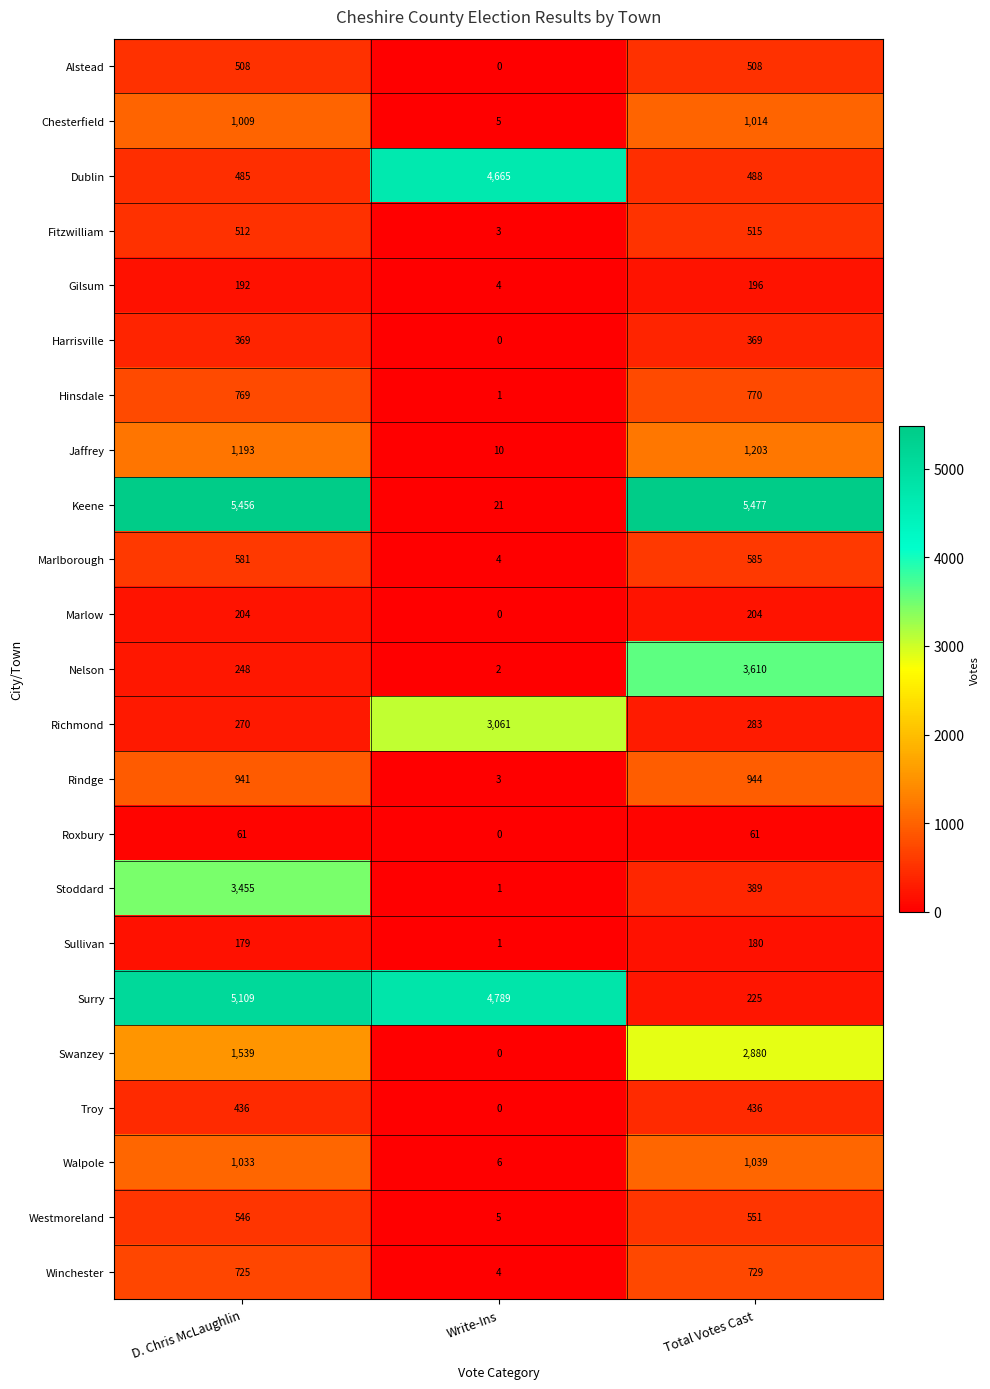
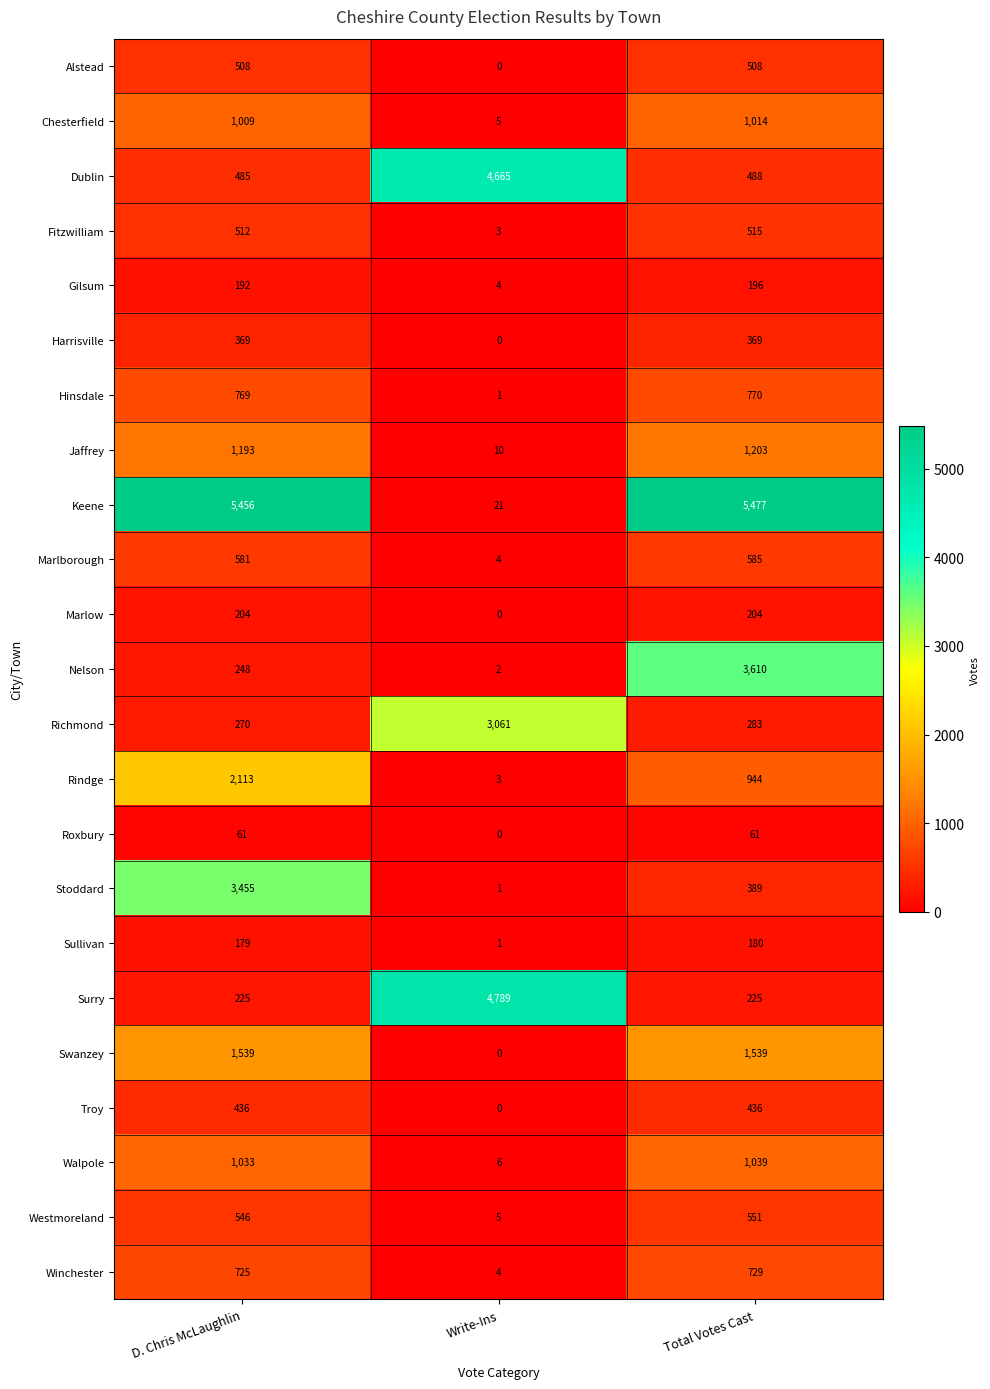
  {
    "Alstead": {
      "D. Chris McLaughlin": "508",
      "Write-Ins": "0",
      "Total Votes Cast": "508"
    },
    "Chesterfield": {
      "D. Chris McLaughlin": "1,009",
      "Write-Ins": "5",
      "Total Votes Cast": "1,014"
    },
    "Dublin": {
      "D. Chris McLaughlin": "485",
      "Write-Ins": "4,665",
      "Total Votes Cast": "488"
    },
    "Fitzwilliam": {
      "D. Chris McLaughlin": "512",
      "Write-Ins": "3",
      "Total Votes Cast": "515"
    },
    "Gilsum": {
      "D. Chris McLaughlin": "192",
      "Write-Ins": "4",
      "Total Votes Cast": "196"
    },
    "Harrisville": {
      "D. Chris McLaughlin": "369",
      "Write-Ins": "0",
      "Total Votes Cast": "369"
    },
    "Hinsdale": {
      "D. Chris McLaughlin": "769",
      "Write-Ins": "1",
      "Total Votes Cast": "770"
    },
    "Jaffrey": {
      "D. Chris McLaughlin": "1,193",
      "Write-Ins": "10",
      "Total Votes Cast": "1,203"
    },
    "Keene": {
      "D. Chris McLaughlin": "5,456",
      "Write-Ins": "21",
      "Total Votes Cast": "5,477"
    },
    "Marlborough": {
      "D. Chris McLaughlin": "581",
      "Write-Ins": "4",
      "Total Votes Cast": "585"
    },
    "Marlow": {
      "D. Chris McLaughlin": "204",
      "Write-Ins": "0",
      "Total Votes Cast": "204"
    },
    "Nelson": {
      "D. Chris McLaughlin": "248",
      "Write-Ins": "2",
      "Total Votes Cast": "3,610"
    },
    "Richmond": {
      "D. Chris McLaughlin": "270",
      "Write-Ins": "3,061",
      "Total Votes Cast": "283"
    },
    "Rindge": {
-     "D. Chris McLaughlin": "941",
+     "D. Chris McLaughlin": "2,113",
      "Write-Ins": "3",
      "Total Votes Cast": "944"
    },
    "Roxbury": {
      "D. Chris McLaughlin": "61",
      "Write-Ins": "0",
      "Total Votes Cast": "61"
    },
    "Stoddard": {
      "D. Chris McLaughlin": "3,455",
      "Write-Ins": "1",
      "Total Votes Cast": "389"
    },
    "Sullivan": {
      "D. Chris McLaughlin": "179",
      "Write-Ins": "1",
      "Total Votes Cast": "180"
    },
    "Surry": {
-     "D. Chris McLaughlin": "5,109",
+     "D. Chris McLaughlin": "225",
      "Write-Ins": "4,789",
      "Total Votes Cast": "225"
    },
    "Swanzey": {
      "D. Chris McLaughlin": "1,539",
      "Write-Ins": "0",
-     "Total Votes Cast": "2,880"
+     "Total Votes Cast": "1,539"
    },
    "Troy": {
      "D. Chris McLaughlin": "436",
      "Write-Ins": "0",
      "Total Votes Cast": "436"
    },
    "Walpole": {
      "D. Chris McLaughlin": "1,033",
      "Write-Ins": "6",
      "Total Votes Cast": "1,039"
    },
    "Westmoreland": {
      "D. Chris McLaughlin": "546",
      "Write-Ins": "5",
      "Total Votes Cast": "551"
    },
    "Winchester": {
      "D. Chris McLaughlin": "725",
      "Write-Ins": "4",
      "Total Votes Cast": "729"
    }
  }
